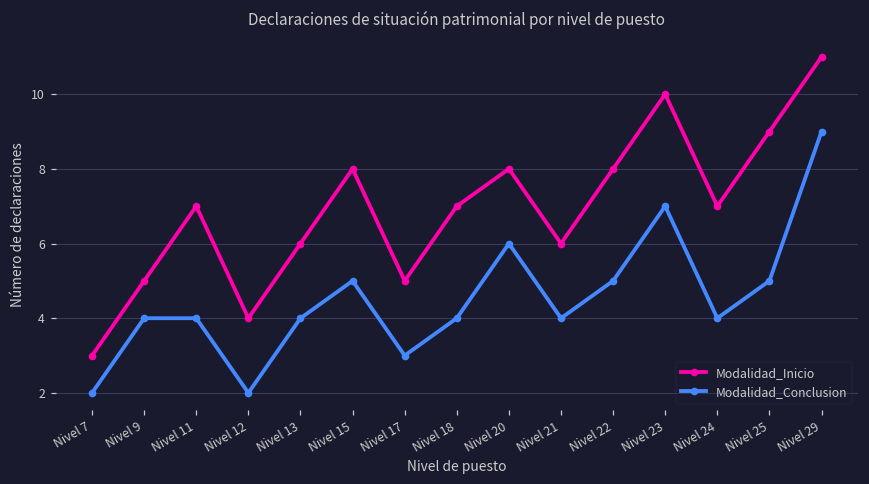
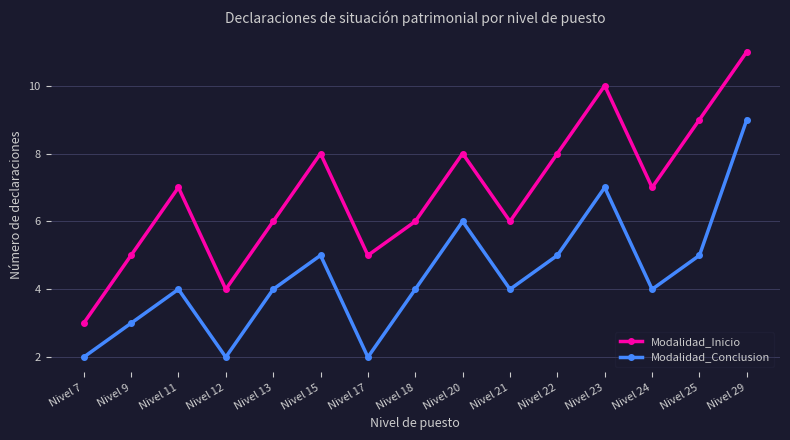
  {
    "Modalidad_Inicio": {
      "Nivel 7": 3,
      "Nivel 9": 5,
      "Nivel 11": 7,
      "Nivel 12": 4,
      "Nivel 13": 6,
      "Nivel 15": 8,
      "Nivel 17": 5,
-     "Nivel 18": 7,
+     "Nivel 18": 6,
      "Nivel 20": 8,
      "Nivel 21": 6,
      "Nivel 22": 8,
      "Nivel 23": 10,
      "Nivel 24": 7,
      "Nivel 25": 9,
      "Nivel 29": 11
    },
    "Modalidad_Conclusion": {
      "Nivel 7": 2,
-     "Nivel 9": 4,
+     "Nivel 9": 3,
      "Nivel 11": 4,
      "Nivel 12": 2,
      "Nivel 13": 4,
      "Nivel 15": 5,
-     "Nivel 17": 3,
+     "Nivel 17": 2,
      "Nivel 18": 4,
      "Nivel 20": 6,
      "Nivel 21": 4,
      "Nivel 22": 5,
      "Nivel 23": 7,
      "Nivel 24": 4,
      "Nivel 25": 5,
      "Nivel 29": 9
    }
  }
